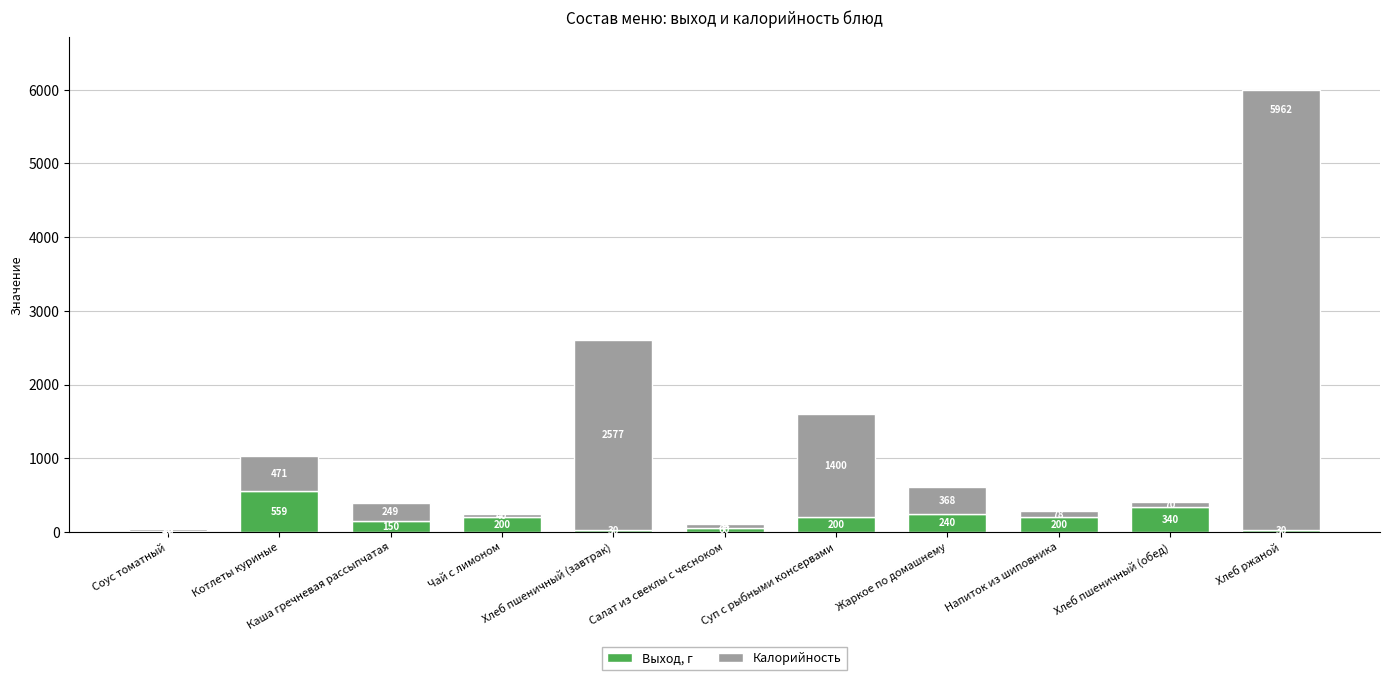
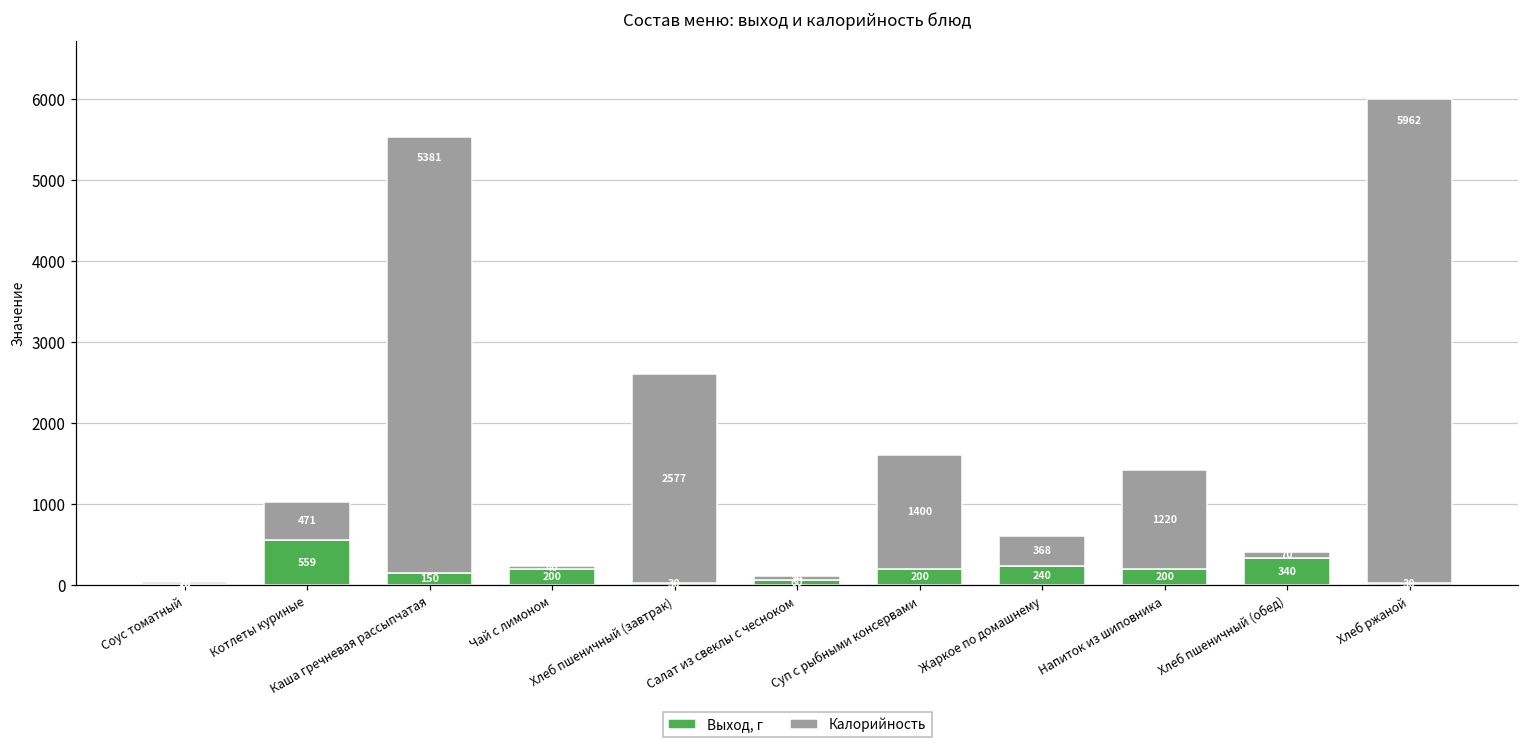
  {
    "Выход, г": {
      "Котлеты куриные": 559,
      "Каша гречневая рассыпчатая": 150,
      "Чай с лимоном": 200,
      "Суп с рыбными консервами": 200,
      "Жаркое по домашнему": 240,
      "Напиток из шиповника": 200,
      "Хлеб пшеничный (обед)": 340
    },
    "Калорийность": {
      "Котлеты куриные": 471,
-     "Каша гречневая рассыпчатая": 249,
+     "Каша гречневая рассыпчатая": 5381,
      "Хлеб пшеничный (завтрак)": 2577,
      "Суп с рыбными консервами": 1400,
      "Жаркое по домашнему": 368,
-     "Напиток из шиповника": 100,
+     "Напиток из шиповника": 1200,
      "Хлеб ржаной": 5962
    }
  }
